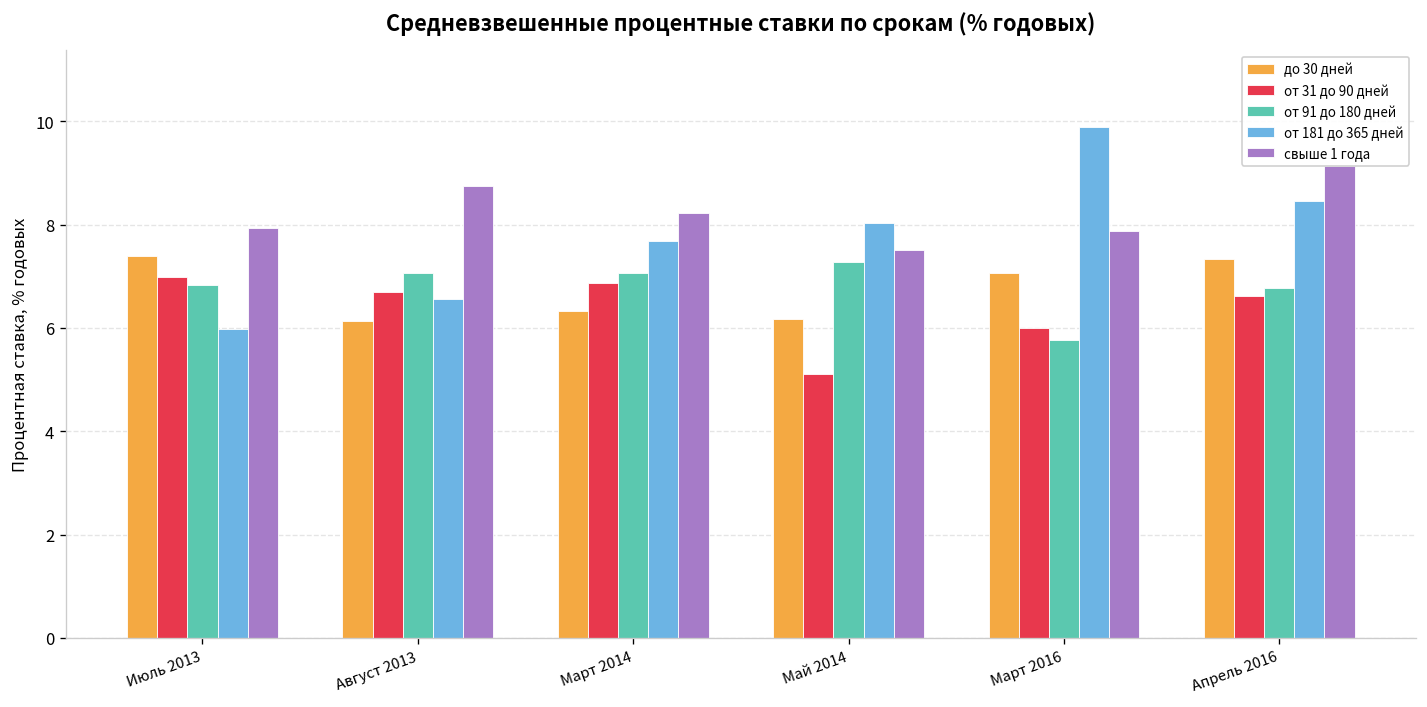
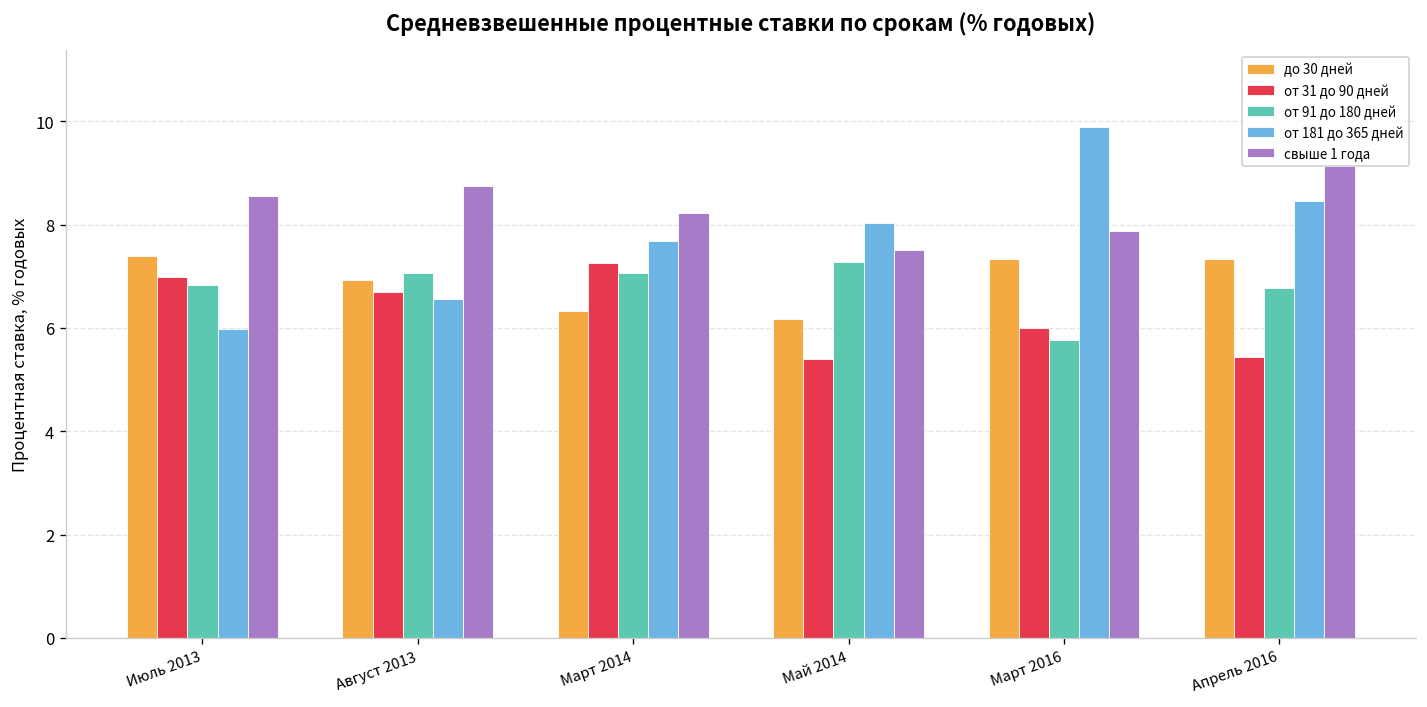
  {
    "до 30 дней": {
      "Июль 2013": 7.4,
-     "Август 2013": 6.1,
+     "Август 2013": 6.9,
      "Март 2014": 6.3,
      "Май 2014": 6.2,
-     "Март 2016": 7.1,
+     "Март 2016": 7.3,
      "Апрель 2016": 7.3
    },
    "от 31 до 90 дней": {
      "Июль 2013": 7.0,
      "Август 2013": 6.7,
-     "Март 2014": 6.9,
-     "Май 2014": 5.1,
+     "Март 2014": 7.3,
+     "Май 2014": 5.4,
      "Март 2016": 6.0,
-     "Апрель 2016": 6.6
+     "Апрель 2016": 5.4
    },
    "свыше 1 года": {
-     "Июль 2013": 7.9,
+     "Июль 2013": 8.6,
      "Август 2013": 8.8,
      "Март 2014": 8.2,
      "Май 2014": 7.5,
      "Март 2016": 7.9,
      "Апрель 2016": 9.1
    }
  }
